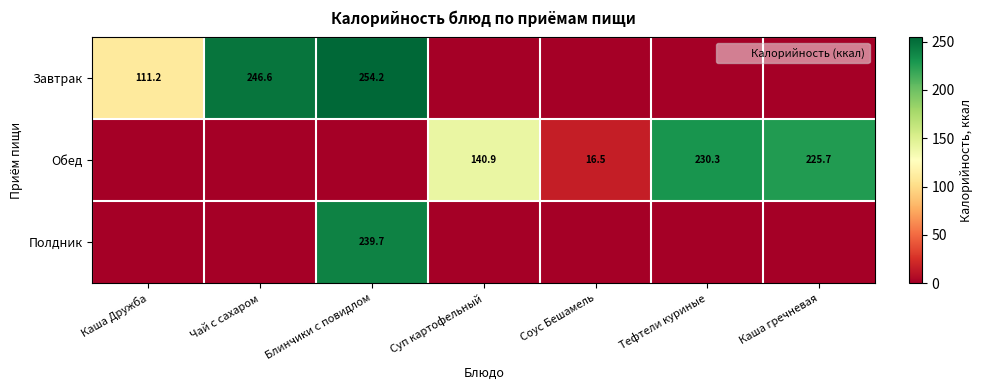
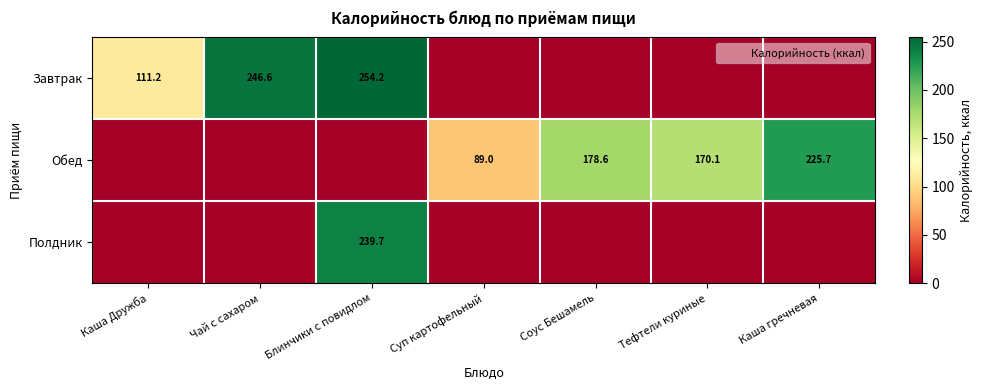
  {
    "Завтрак": {
      "Каша Дружба": 111.2,
      "Чай с сахаром": 246.6,
      "Блинчики с повидлом": 254.2
    },
    "Обед": {
-     "Суп картофельный": 140.9,
-     "Соус Бешамель": 16.5,
-     "Тефтели куриные": 230.3,
+     "Суп картофельный": 89.0,
+     "Соус Бешамель": 178.6,
+     "Тефтели куриные": 170.1,
      "Каша гречневая": 225.7
    },
    "Полдник": {
      "Блинчики с повидлом": 239.7
    }
  }
